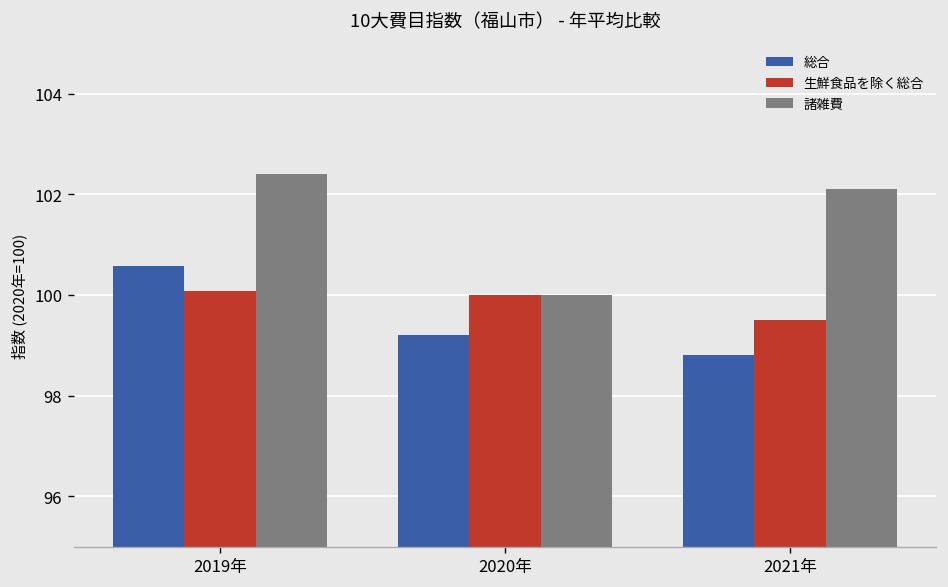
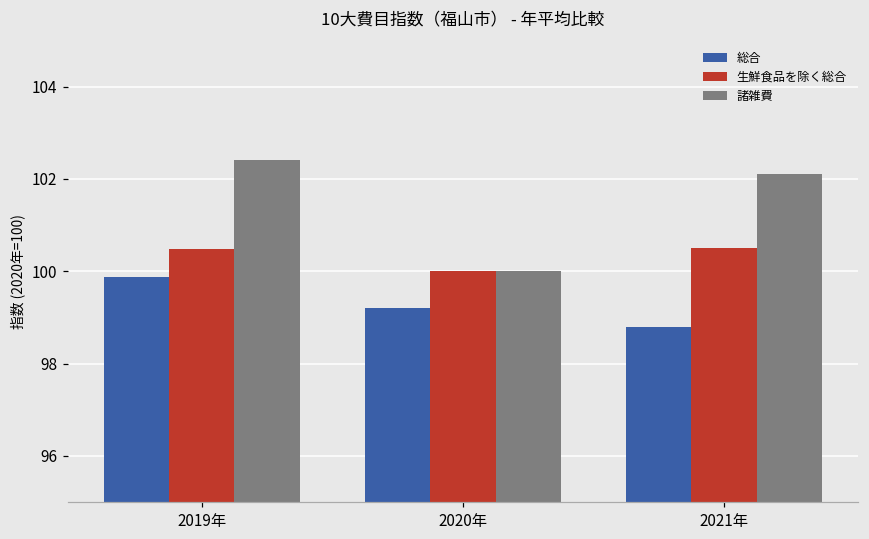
  {
    "総合": {
-     "2019年": 100.6,
+     "2019年": 99.9,
      "2020年": 99.2,
      "2021年": 98.8
    },
    "生鮮食品を除く総合": {
-     "2019年": 100.1,
+     "2019年": 100.5,
      "2020年": 100.0,
-     "2021年": 99.5
+     "2021年": 100.5
    },
    "諸雑費": {
      "2019年": 102.4,
      "2020年": 100.0,
      "2021年": 102.1
    }
  }
